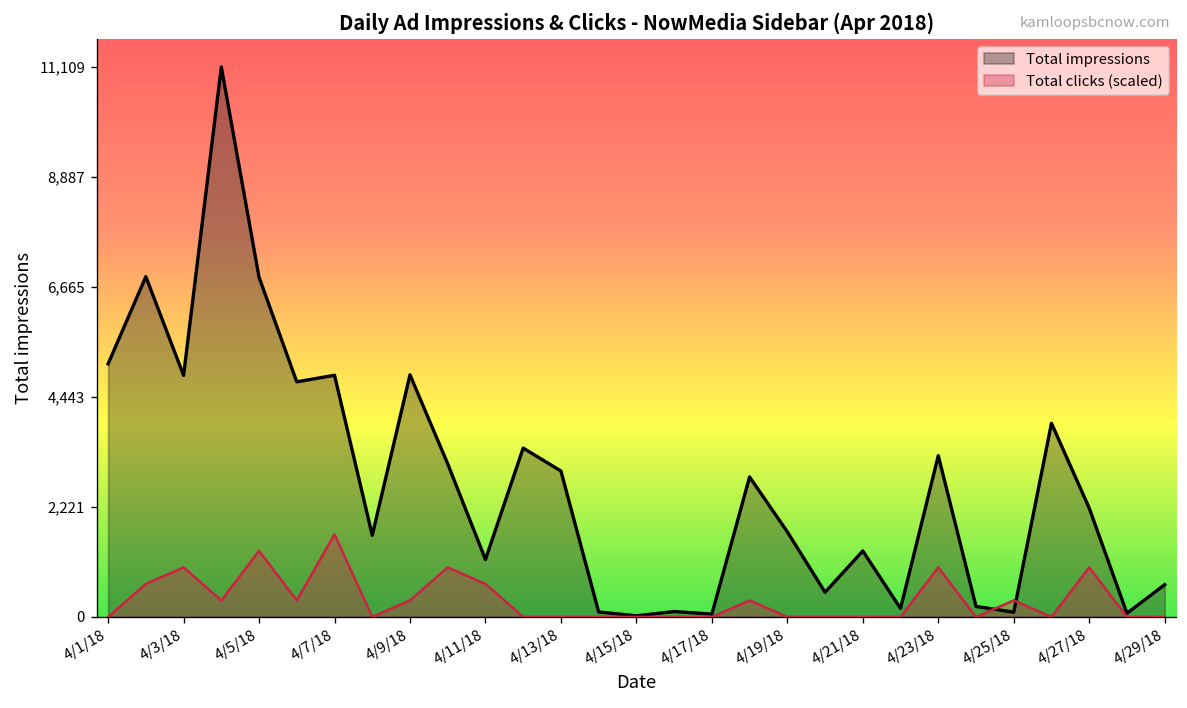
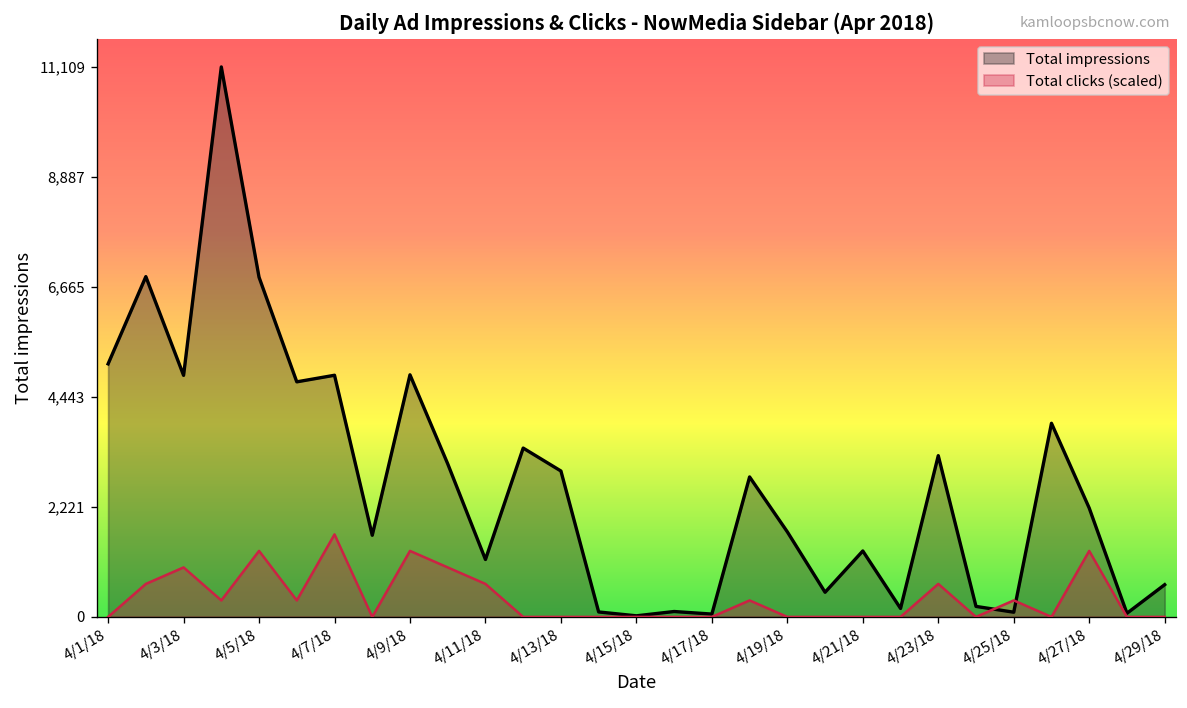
  {
    "Total impressions": {
      "4/1/18": "5,100",
      "4/3/18": "4,900",
      "4/5/18": "6,900",
      "4/7/18": "4,900",
      "4/9/18": "4,900",
      "4/11/18": "1,200",
      "4/13/18": "2,900",
      "4/19/18": "1,700",
      "4/21/18": "1,300",
      "4/23/18": "3,300",
      "4/25/18": "100",
      "4/27/18": "2,200",
      "4/29/18": "700"
    },
    "Total clicks (scaled)": {
      "4/1/18": "0",
      "4/3/18": "1,000",
      "4/5/18": "1,300",
      "4/7/18": "1,700",
-     "4/9/18": "300",
+     "4/9/18": "1,300",
      "4/11/18": "700",
      "4/13/18": "0",
      "4/19/18": "0",
      "4/21/18": "0",
-     "4/23/18": "1,000",
+     "4/23/18": "700",
      "4/25/18": "300",
-     "4/27/18": "1,000",
+     "4/27/18": "1,300",
      "4/29/18": "0"
    }
  }
